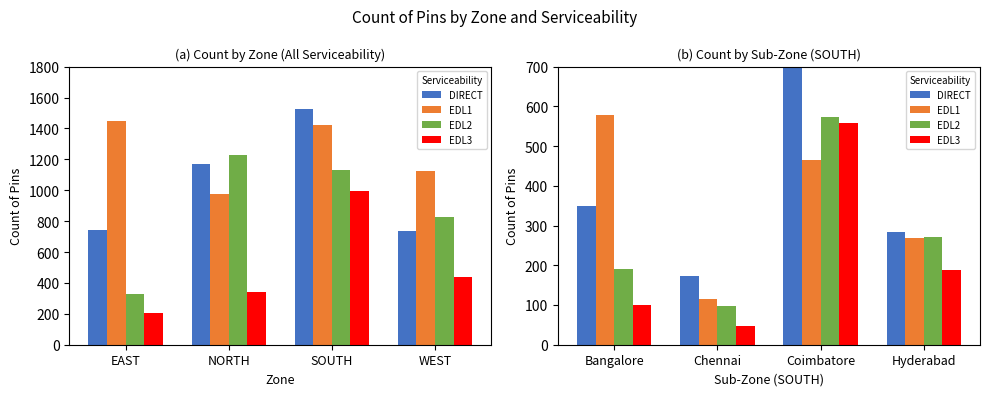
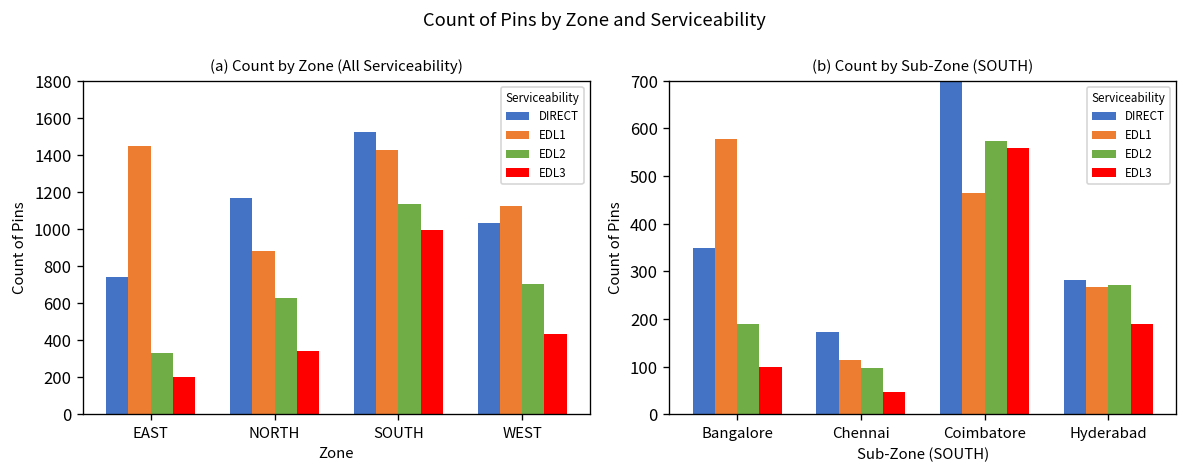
  {
    "(a) Count by Zone (All Serviceability)": {
      "DIRECT": {
        "EAST": 740,
        "NORTH": 1170,
        "SOUTH": 1530,
-       "WEST": 730
+       "WEST": 1030
      },
      "EDL1": {
        "EAST": 1450,
-       "NORTH": 970,
+       "NORTH": 880,
        "SOUTH": 1430,
        "WEST": 1130
      },
      "EDL2": {
        "EAST": 330,
-       "NORTH": 1230,
+       "NORTH": 630,
        "SOUTH": 1130,
-       "WEST": 830
+       "WEST": 700
      },
      "EDL3": {
        "EAST": 200,
        "NORTH": 340,
        "SOUTH": 990,
        "WEST": 440
      }
    },
    "(b) Count by Sub-Zone (SOUTH)": {
      "DIRECT": {
        "Bangalore": 350,
        "Chennai": 170,
        "Hyderabad": 280
      },
      "EDL1": {
        "Bangalore": 580,
        "Chennai": 110,
        "Coimbatore": 470,
        "Hyderabad": 270
      },
      "EDL2": {
        "Bangalore": 190,
        "Chennai": 100,
        "Coimbatore": 570,
        "Hyderabad": 270
      },
      "EDL3": {
        "Bangalore": 100,
        "Chennai": 50,
        "Coimbatore": 560,
        "Hyderabad": 190
      }
    }
  }
